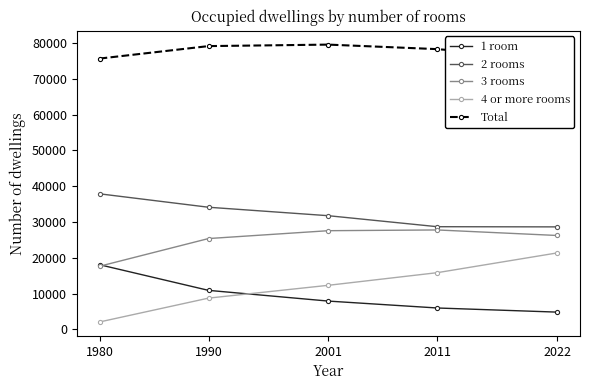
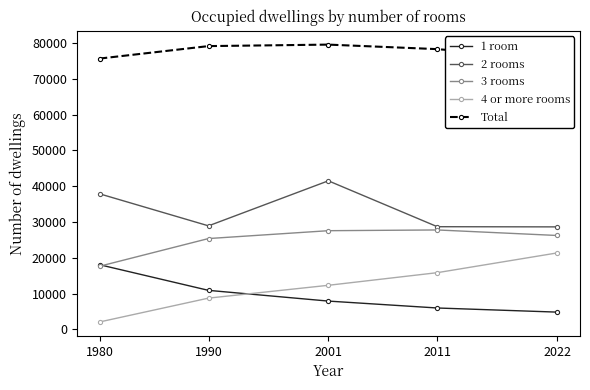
  {
    "2 rooms": {
      "1980": 38000,
-     "1990": 34000,
-     "2001": 32000,
+     "1990": 29000,
+     "2001": 42000,
      "2011": 29000,
      "2022": 29000
    }
  }
